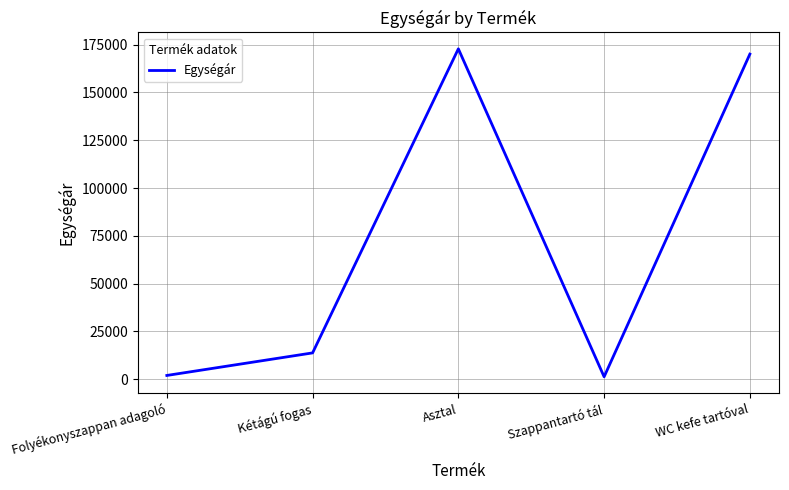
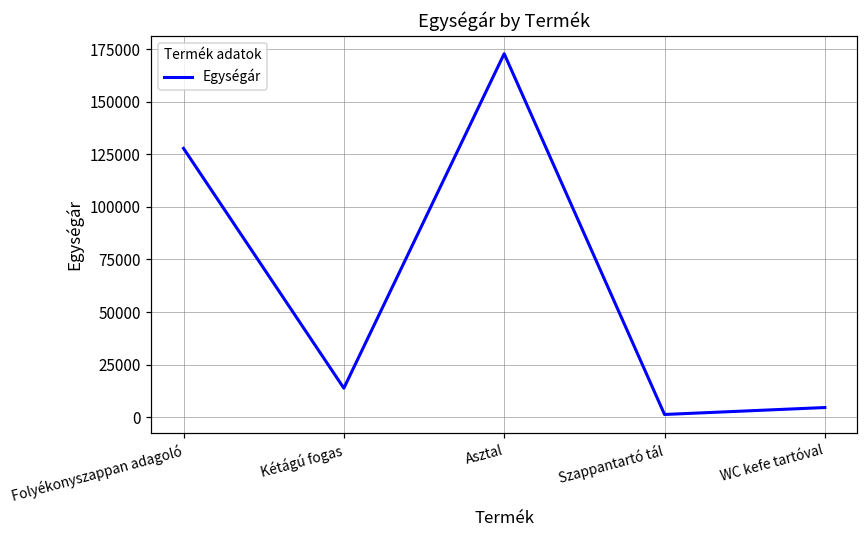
  {
-   "Folyékonyszappan adagoló": 2000,
+   "Folyékonyszappan adagoló": 128000,
    "Kétágú fogas": 14000,
    "Asztal": 173000,
    "Szappantartó tál": 1000,
-   "WC kefe tartóval": 170000
+   "WC kefe tartóval": 5000
  }
